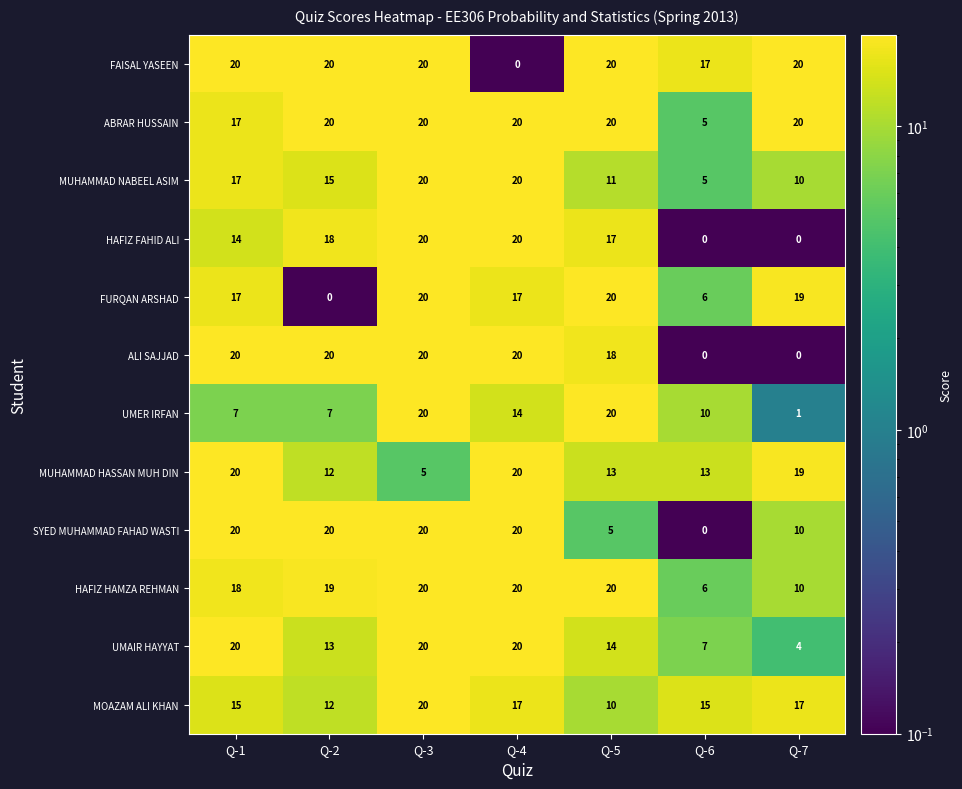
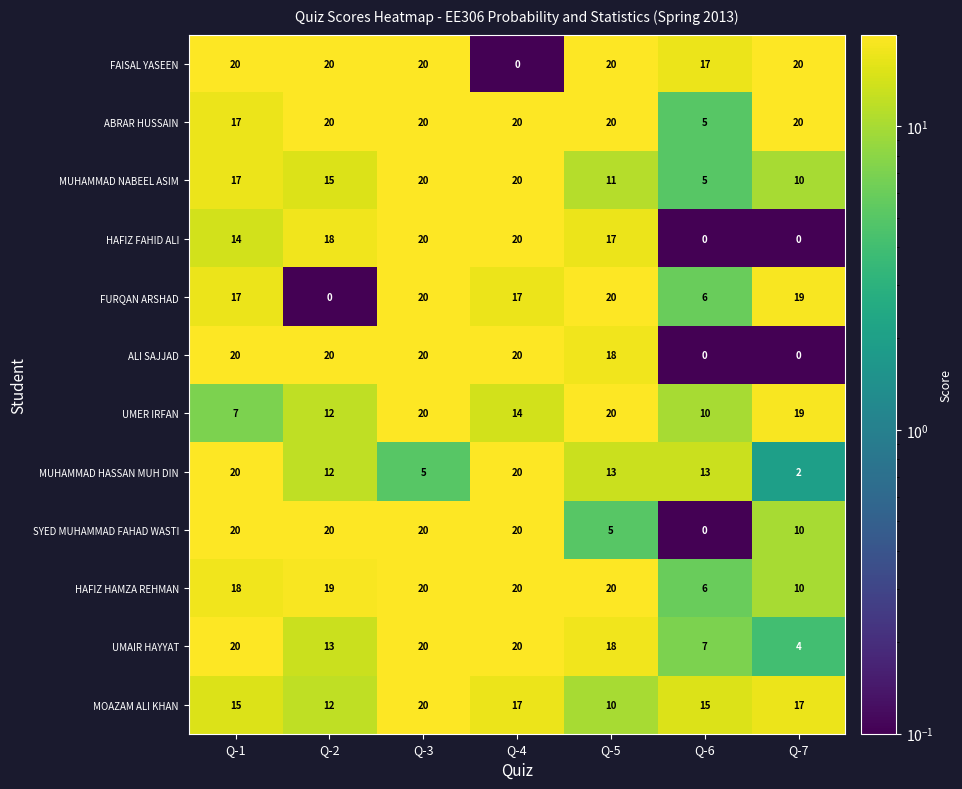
  {
    "FAISAL YASEEN": {
      "Q-1": 20,
      "Q-2": 20,
      "Q-3": 20,
      "Q-4": 0,
      "Q-5": 20,
      "Q-6": 17,
      "Q-7": 20
    },
    "ABRAR HUSSAIN": {
      "Q-1": 17,
      "Q-2": 20,
      "Q-3": 20,
      "Q-4": 20,
      "Q-5": 20,
      "Q-6": 5,
      "Q-7": 20
    },
    "MUHAMMAD NABEEL ASIM": {
      "Q-1": 17,
      "Q-2": 15,
      "Q-3": 20,
      "Q-4": 20,
      "Q-5": 11,
      "Q-6": 5,
      "Q-7": 10
    },
    "HAFIZ FAHID ALI": {
      "Q-1": 14,
      "Q-2": 18,
      "Q-3": 20,
      "Q-4": 20,
      "Q-5": 17,
      "Q-6": 0,
      "Q-7": 0
    },
    "FURQAN ARSHAD": {
      "Q-1": 17,
      "Q-2": 0,
      "Q-3": 20,
      "Q-4": 17,
      "Q-5": 20,
      "Q-6": 6,
      "Q-7": 19
    },
    "ALI SAJJAD": {
      "Q-1": 20,
      "Q-2": 20,
      "Q-3": 20,
      "Q-4": 20,
      "Q-5": 18,
      "Q-6": 0,
      "Q-7": 0
    },
    "UMER IRFAN": {
      "Q-1": 7,
-     "Q-2": 7,
+     "Q-2": 12,
      "Q-3": 20,
      "Q-4": 14,
      "Q-5": 20,
      "Q-6": 10,
-     "Q-7": 1
+     "Q-7": 19
    },
    "MUHAMMAD HASSAN MUH DIN": {
      "Q-1": 20,
      "Q-2": 12,
      "Q-3": 5,
      "Q-4": 20,
      "Q-5": 13,
      "Q-6": 13,
-     "Q-7": 19
+     "Q-7": 2
    },
    "SYED MUHAMMAD FAHAD WASTI": {
      "Q-1": 20,
      "Q-2": 20,
      "Q-3": 20,
      "Q-4": 20,
      "Q-5": 5,
      "Q-6": 0,
      "Q-7": 10
    },
    "HAFIZ HAMZA REHMAN": {
      "Q-1": 18,
      "Q-2": 19,
      "Q-3": 20,
      "Q-4": 20,
      "Q-5": 20,
      "Q-6": 6,
      "Q-7": 10
    },
    "UMAIR HAYYAT": {
      "Q-1": 20,
      "Q-2": 13,
      "Q-3": 20,
      "Q-4": 20,
-     "Q-5": 14,
+     "Q-5": 18,
      "Q-6": 7,
      "Q-7": 4
    },
    "MOAZAM ALI KHAN": {
      "Q-1": 15,
      "Q-2": 12,
      "Q-3": 20,
      "Q-4": 17,
      "Q-5": 10,
      "Q-6": 15,
      "Q-7": 17
    }
  }
